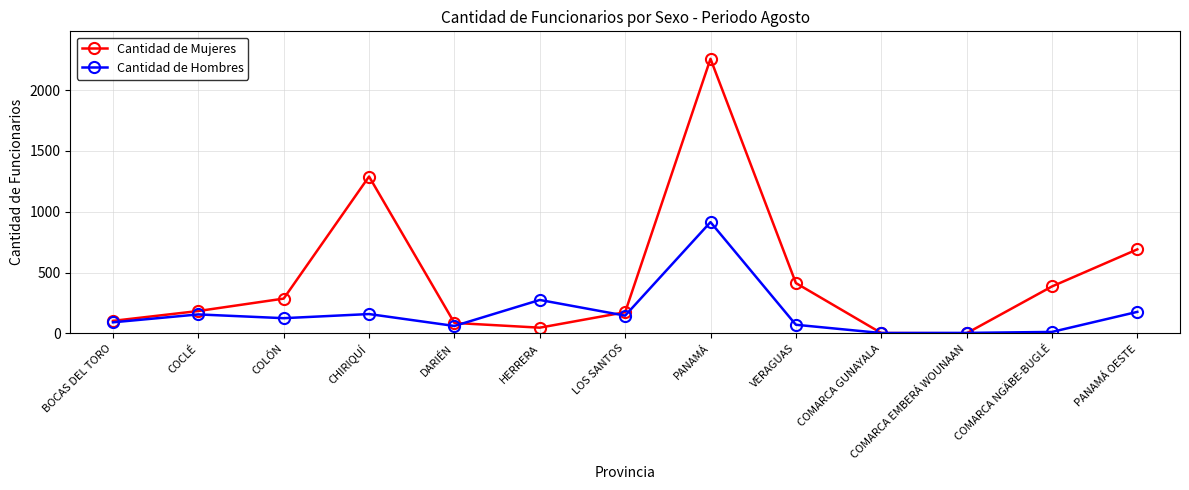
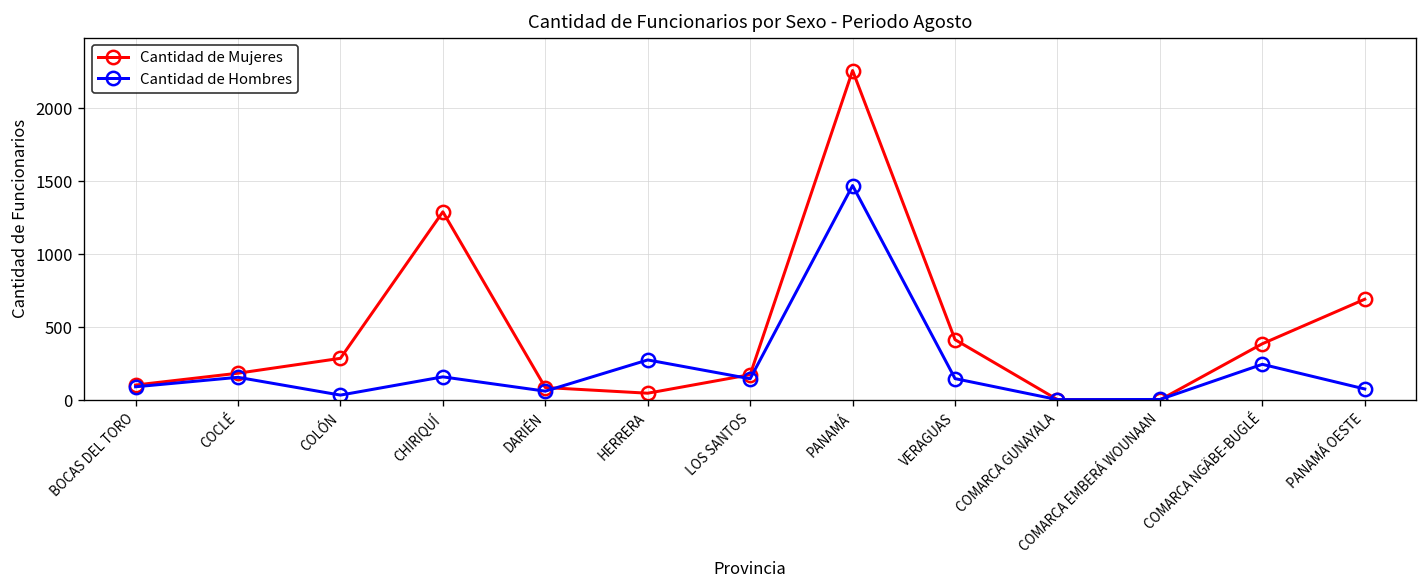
  {
    "Cantidad de Mujeres": {
      "COCLÉ": 180,
      "COLÓN": 290,
      "CHIRIQUÍ": 1290,
      "DARIÉN": 90,
      "HERRERA": 50,
      "LOS SANTOS": 170,
      "PANAMÁ": 2260,
      "VERAGUAS": 410,
      "COMARCA NGÄBE-BUGLÉ": 390,
      "PANAMÁ OESTE": 690
    },
    "Cantidad de Hombres": {
      "COCLÉ": 160,
-     "COLÓN": 130,
+     "COLÓN": 30,
      "CHIRIQUÍ": 160,
      "DARIÉN": 60,
      "HERRERA": 280,
      "LOS SANTOS": 150,
-     "PANAMÁ": 920,
-     "VERAGUAS": 70,
-     "COMARCA NGÄBE-BUGLÉ": 10,
-     "PANAMÁ OESTE": 180
+     "PANAMÁ": 1470,
+     "VERAGUAS": 150,
+     "COMARCA NGÄBE-BUGLÉ": 250,
+     "PANAMÁ OESTE": 80
    }
  }
